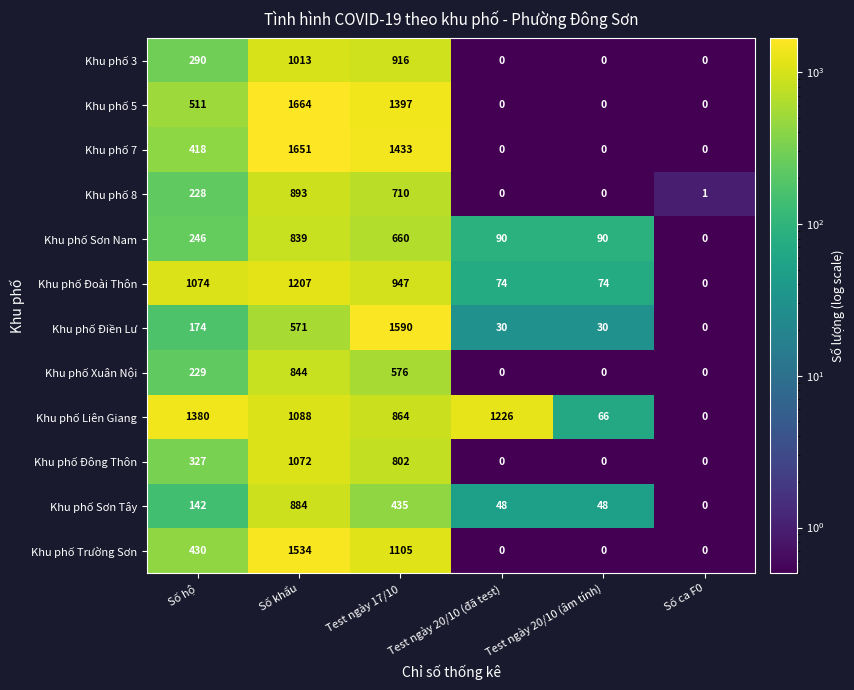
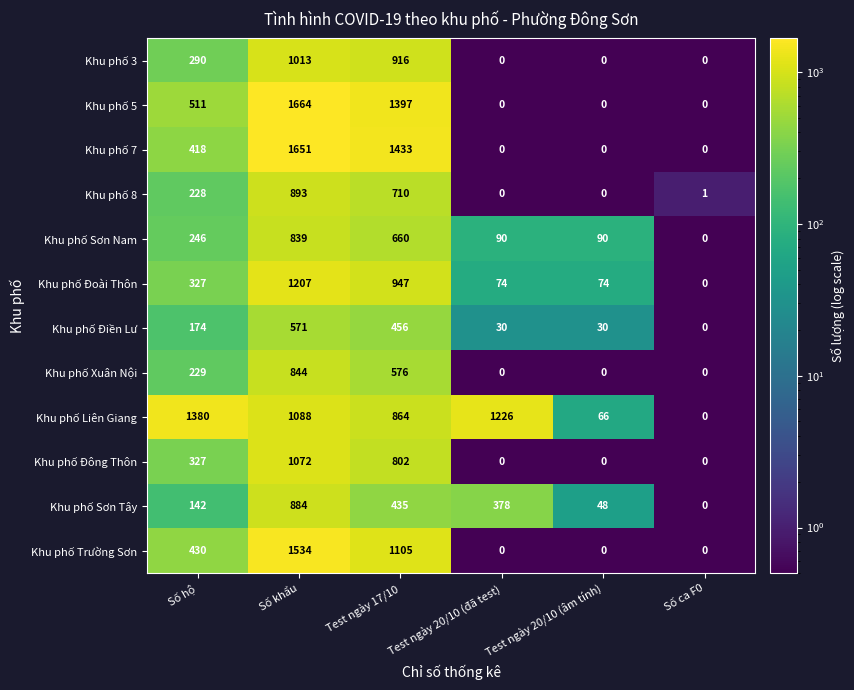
  {
    "Khu phố 3": {
      "Số hộ": 290,
      "Số khẩu": 1013,
      "Test ngày 17/10": 916,
      "Test ngày 20/10 (đã test)": 0,
      "Test ngày 20/10 (âm tính)": 0,
      "Số ca F0": 0
    },
    "Khu phố 5": {
      "Số hộ": 511,
      "Số khẩu": 1664,
      "Test ngày 17/10": 1397,
      "Test ngày 20/10 (đã test)": 0,
      "Test ngày 20/10 (âm tính)": 0,
      "Số ca F0": 0
    },
    "Khu phố 7": {
      "Số hộ": 418,
      "Số khẩu": 1651,
      "Test ngày 17/10": 1433,
      "Test ngày 20/10 (đã test)": 0,
      "Test ngày 20/10 (âm tính)": 0,
      "Số ca F0": 0
    },
    "Khu phố 8": {
      "Số hộ": 228,
      "Số khẩu": 893,
      "Test ngày 17/10": 710,
      "Test ngày 20/10 (đã test)": 0,
      "Test ngày 20/10 (âm tính)": 0,
      "Số ca F0": 1
    },
    "Khu phố Sơn Nam": {
      "Số hộ": 246,
      "Số khẩu": 839,
      "Test ngày 17/10": 660,
      "Test ngày 20/10 (đã test)": 90,
      "Test ngày 20/10 (âm tính)": 90,
      "Số ca F0": 0
    },
    "Khu phố Đoài Thôn": {
-     "Số hộ": 1074,
+     "Số hộ": 327,
      "Số khẩu": 1207,
      "Test ngày 17/10": 947,
      "Test ngày 20/10 (đã test)": 74,
      "Test ngày 20/10 (âm tính)": 74,
      "Số ca F0": 0
    },
    "Khu phố Điền Lư": {
      "Số hộ": 174,
      "Số khẩu": 571,
-     "Test ngày 17/10": 1590,
+     "Test ngày 17/10": 456,
      "Test ngày 20/10 (đã test)": 30,
      "Test ngày 20/10 (âm tính)": 30,
      "Số ca F0": 0
    },
    "Khu phố Xuân Nội": {
      "Số hộ": 229,
      "Số khẩu": 844,
      "Test ngày 17/10": 576,
      "Test ngày 20/10 (đã test)": 0,
      "Test ngày 20/10 (âm tính)": 0,
      "Số ca F0": 0
    },
    "Khu phố Liên Giang": {
      "Số hộ": 1380,
      "Số khẩu": 1088,
      "Test ngày 17/10": 864,
      "Test ngày 20/10 (đã test)": 1226,
      "Test ngày 20/10 (âm tính)": 66,
      "Số ca F0": 0
    },
    "Khu phố Đông Thôn": {
      "Số hộ": 327,
      "Số khẩu": 1072,
      "Test ngày 17/10": 802,
      "Test ngày 20/10 (đã test)": 0,
      "Test ngày 20/10 (âm tính)": 0,
      "Số ca F0": 0
    },
    "Khu phố Sơn Tây": {
      "Số hộ": 142,
      "Số khẩu": 884,
      "Test ngày 17/10": 435,
-     "Test ngày 20/10 (đã test)": 48,
+     "Test ngày 20/10 (đã test)": 378,
      "Test ngày 20/10 (âm tính)": 48,
      "Số ca F0": 0
    },
    "Khu phố Trường Sơn": {
      "Số hộ": 430,
      "Số khẩu": 1534,
      "Test ngày 17/10": 1105,
      "Test ngày 20/10 (đã test)": 0,
      "Test ngày 20/10 (âm tính)": 0,
      "Số ca F0": 0
    }
  }
